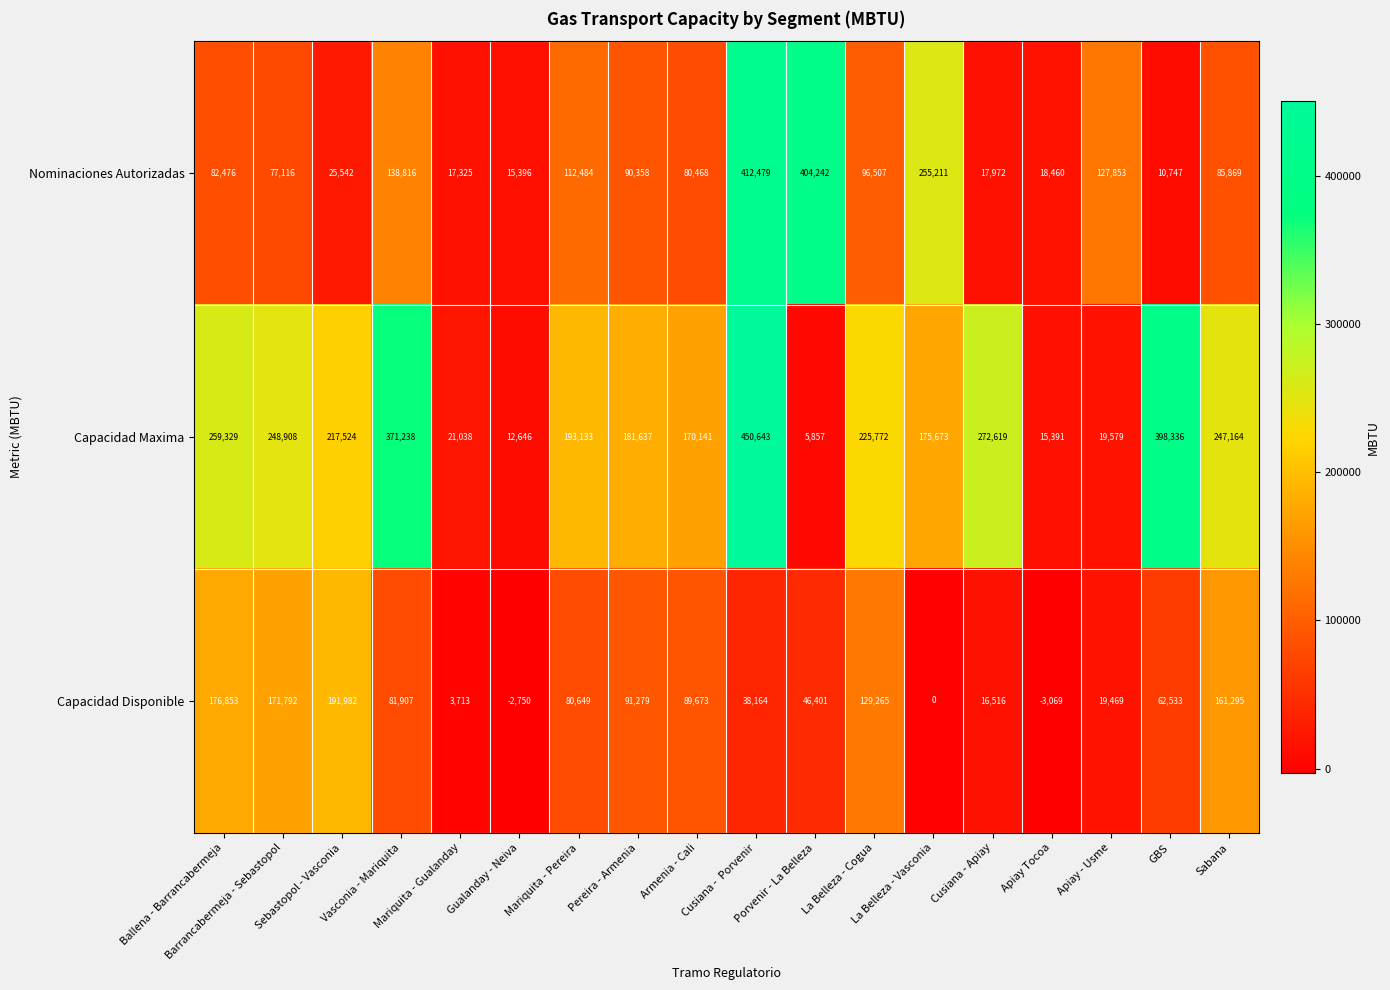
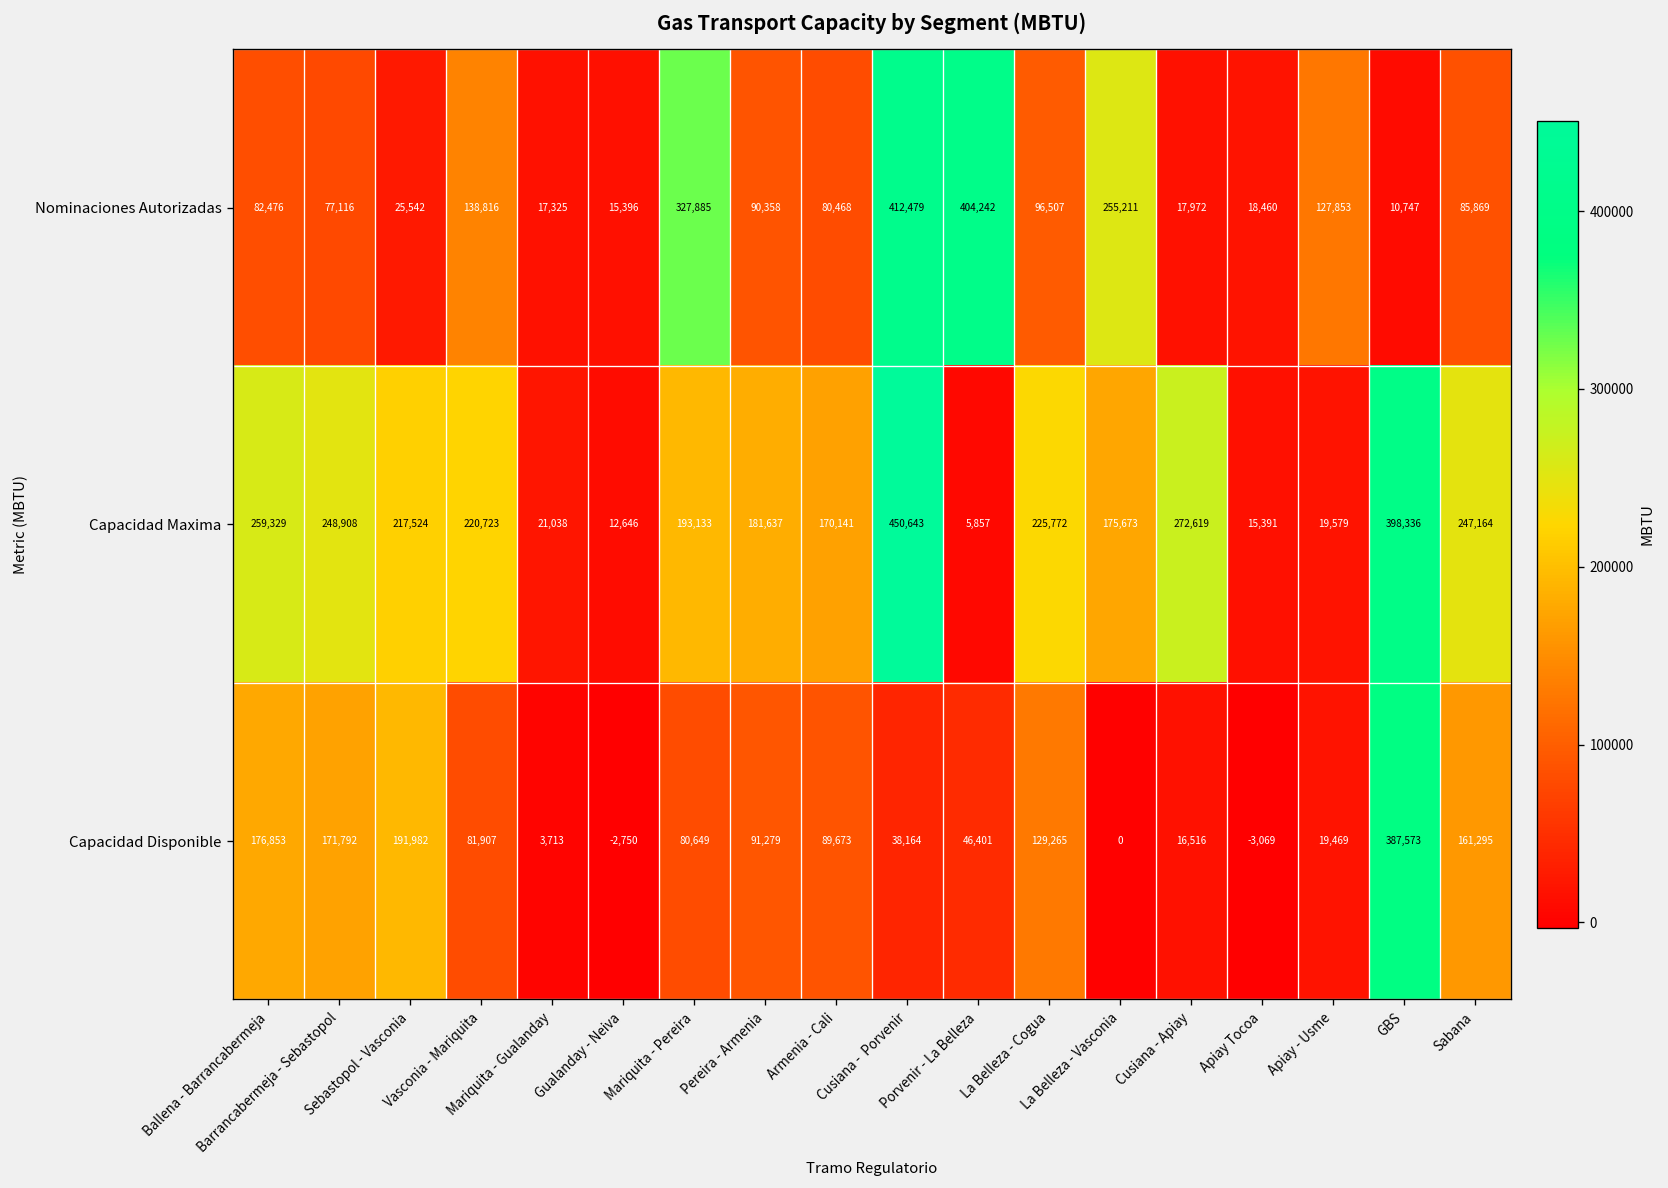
  {
    "Nominaciones Autorizadas": {
      "Ballena - Barrancabermeja": "82,476",
      "Barrancabermeja - Sebastopol": "77,116",
      "Sebastopol - Vasconia": "25,542",
      "Vasconia - Mariquita": "138,816",
      "Mariquita - Gualanday": "17,325",
      "Gualanday - Neiva": "15,396",
-     "Mariquita - Pereira": "112,484",
+     "Mariquita - Pereira": "327,885",
      "Pereira - Armenia": "90,358",
      "Armenia - Cali": "80,468",
      "Cusiana - Porvenir": "412,479",
      "Porvenir - La Belleza": "404,242",
      "La Belleza - Cogua": "96,507",
      "La Belleza - Vasconia": "255,211",
      "Cusiana - Apiay": "17,972",
      "Apiay Tocoa": "18,460",
      "Apiay - Usme": "127,853",
      "GBS": "10,747",
      "Sabana": "85,869"
    },
    "Capacidad Maxima": {
      "Ballena - Barrancabermeja": "259,329",
      "Barrancabermeja - Sebastopol": "248,908",
      "Sebastopol - Vasconia": "217,524",
-     "Vasconia - Mariquita": "371,238",
+     "Vasconia - Mariquita": "220,723",
      "Mariquita - Gualanday": "21,038",
      "Gualanday - Neiva": "12,646",
      "Mariquita - Pereira": "193,133",
      "Pereira - Armenia": "181,637",
      "Armenia - Cali": "170,141",
      "Cusiana - Porvenir": "450,643",
      "Porvenir - La Belleza": "5,857",
      "La Belleza - Cogua": "225,772",
      "La Belleza - Vasconia": "175,673",
      "Cusiana - Apiay": "272,619",
      "Apiay Tocoa": "15,391",
      "Apiay - Usme": "19,579",
      "GBS": "398,336",
      "Sabana": "247,164"
    },
    "Capacidad Disponible": {
      "Ballena - Barrancabermeja": "176,853",
      "Barrancabermeja - Sebastopol": "171,792",
      "Sebastopol - Vasconia": "191,982",
      "Vasconia - Mariquita": "81,907",
      "Mariquita - Gualanday": "3,713",
      "Gualanday - Neiva": "-2,750",
      "Mariquita - Pereira": "80,649",
      "Pereira - Armenia": "91,279",
      "Armenia - Cali": "89,673",
      "Cusiana - Porvenir": "38,164",
      "Porvenir - La Belleza": "46,401",
      "La Belleza - Cogua": "129,265",
      "La Belleza - Vasconia": "0",
      "Cusiana - Apiay": "16,516",
      "Apiay Tocoa": "-3,069",
      "Apiay - Usme": "19,469",
-     "GBS": "62,533",
+     "GBS": "387,573",
      "Sabana": "161,295"
    }
  }
